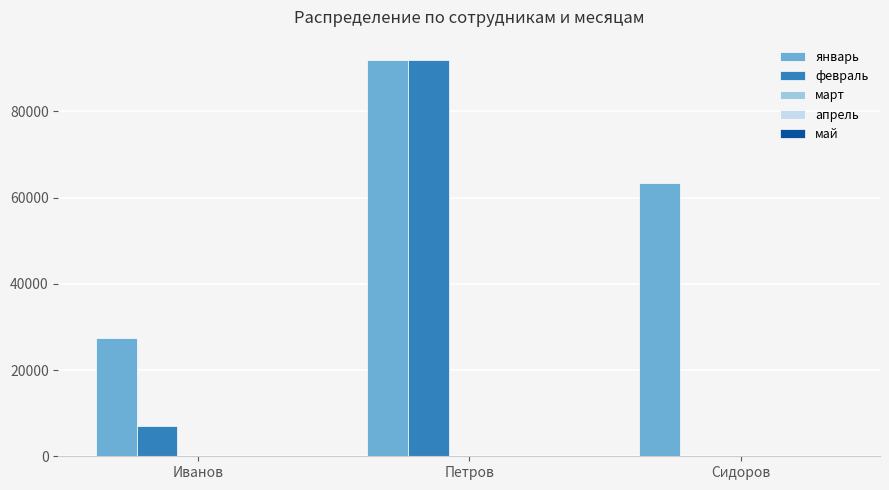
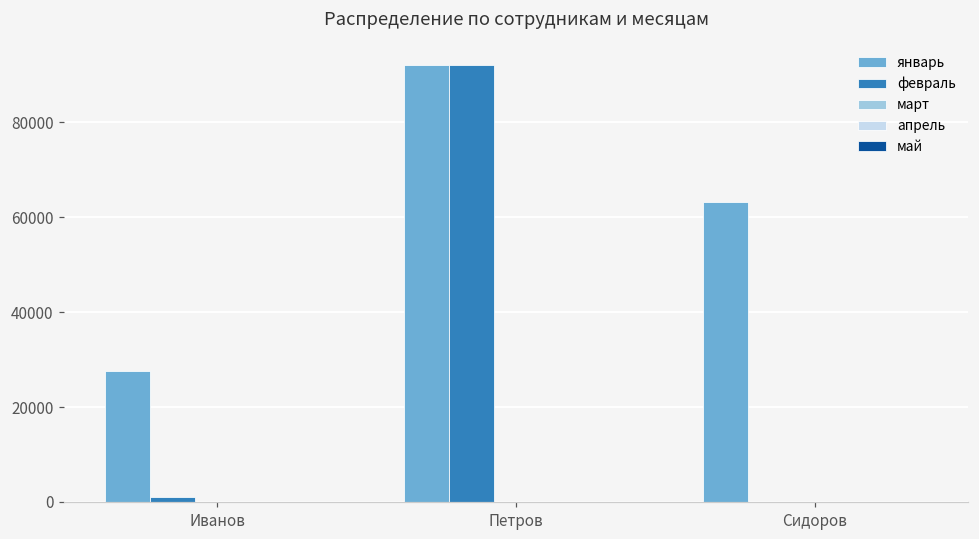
  {
    "февраль": {
-     "Иванов": 7000,
+     "Иванов": 1000,
      "Петров": 92000,
      "Сидоров": 0
    },
    "май": {
      "Иванов": 0,
      "Петров": 0,
      "Сидоров": 0
    }
  }
